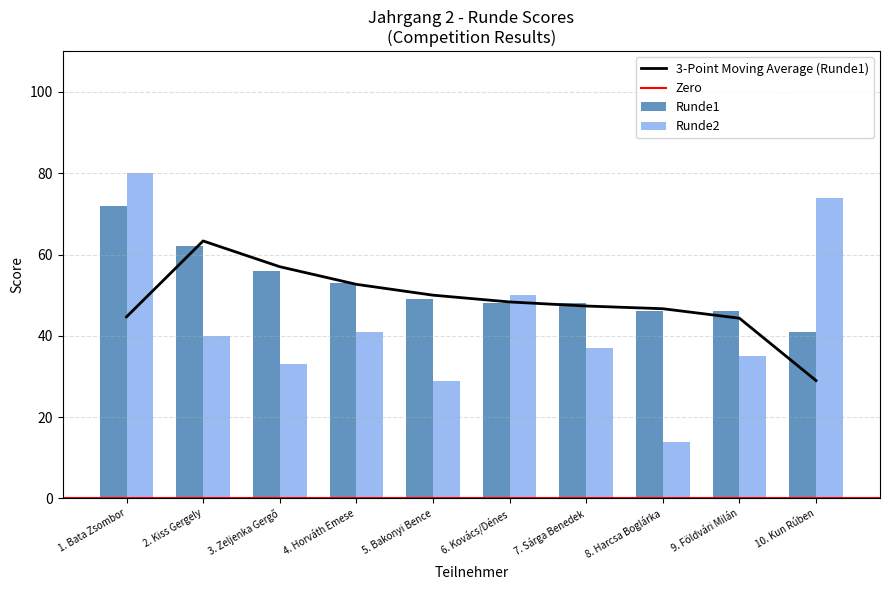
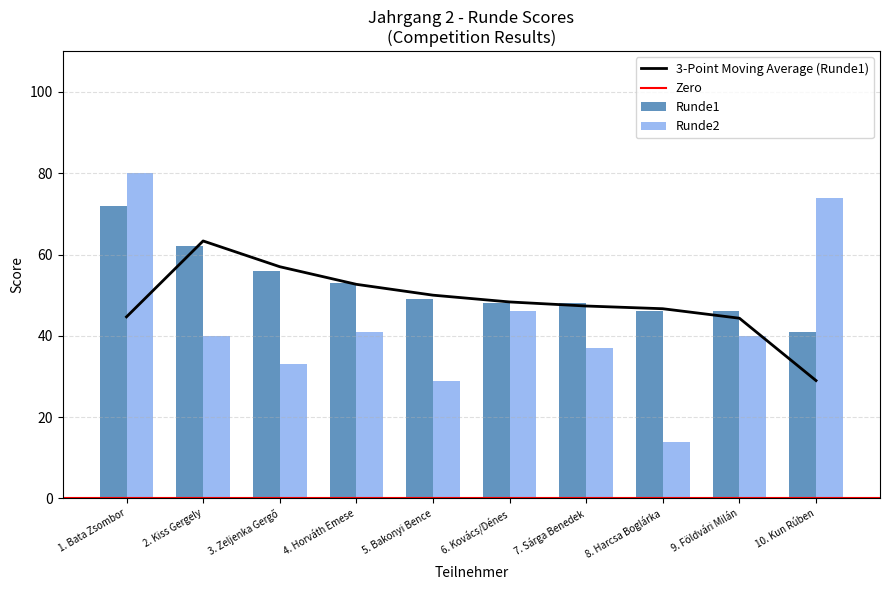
  {
    "Runde1": {
      "1. Bata Zsombor": 72,
      "2. Kiss Gergely": 62,
      "3. Zeljenka Gergő": 56,
      "4. Horváth Emese": 53,
      "5. Bakonyi Bence": 49,
      "6. Kovács/Dénes": 48,
      "7. Sárga Benedek": 48,
      "8. Harcsa Boglárka": 46,
      "9. Földvári Milán": 46,
      "10. Kun Rúben": 41
    },
    "3-Point Moving Average (Runde1)": {
      "1. Bata Zsombor": 45,
      "2. Kiss Gergely": 63,
      "3. Zeljenka Gergő": 57,
      "4. Horváth Emese": 53,
      "5. Bakonyi Bence": 50,
      "6. Kovács/Dénes": 48,
      "7. Sárga Benedek": 47,
      "8. Harcsa Boglárka": 47,
      "9. Földvári Milán": 44,
      "10. Kun Rúben": 29
    },
    "Runde2": {
      "1. Bata Zsombor": 80,
      "2. Kiss Gergely": 40,
      "3. Zeljenka Gergő": 33,
      "4. Horváth Emese": 41,
      "5. Bakonyi Bence": 29,
-     "6. Kovács/Dénes": 50,
+     "6. Kovács/Dénes": 46,
      "7. Sárga Benedek": 37,
      "8. Harcsa Boglárka": 14,
-     "9. Földvári Milán": 35,
+     "9. Földvári Milán": 40,
      "10. Kun Rúben": 74
    }
  }
